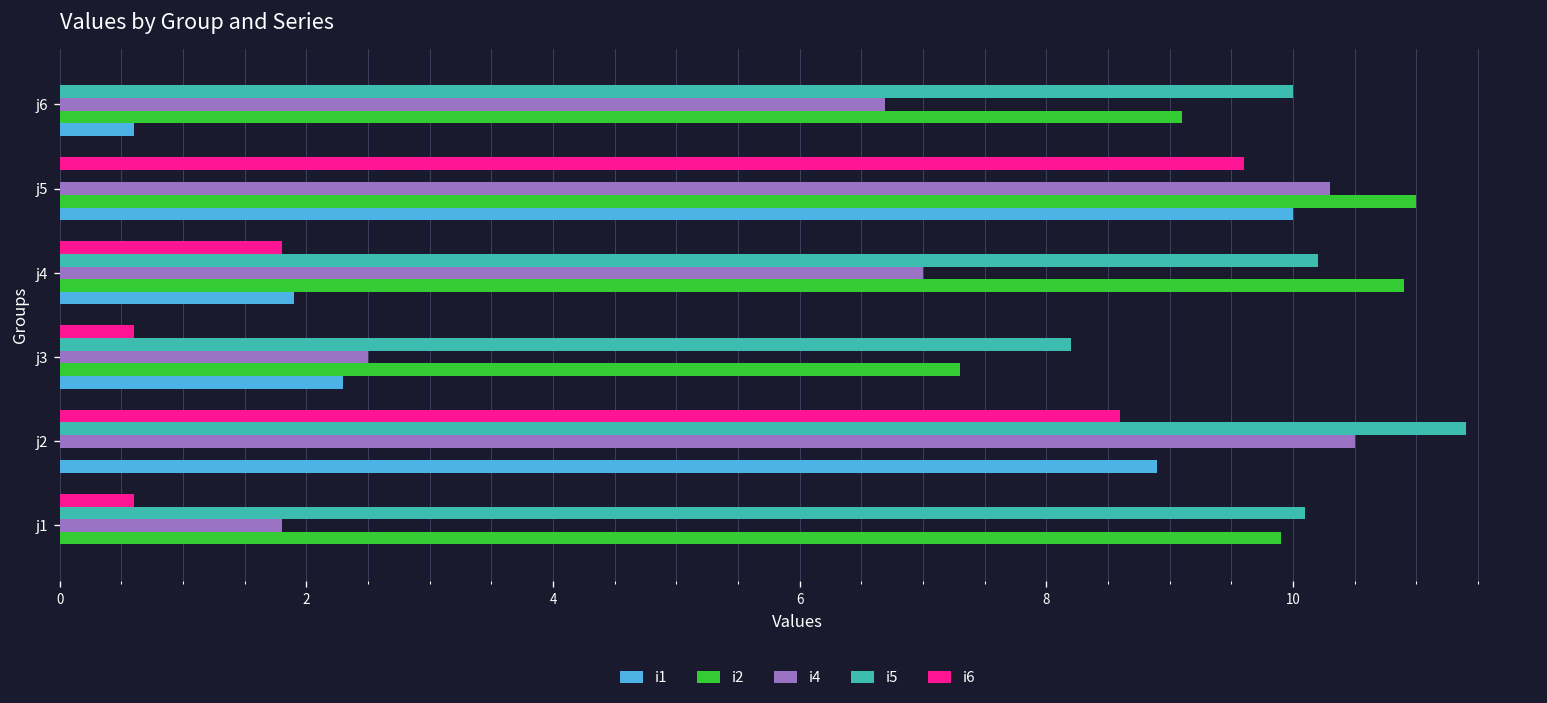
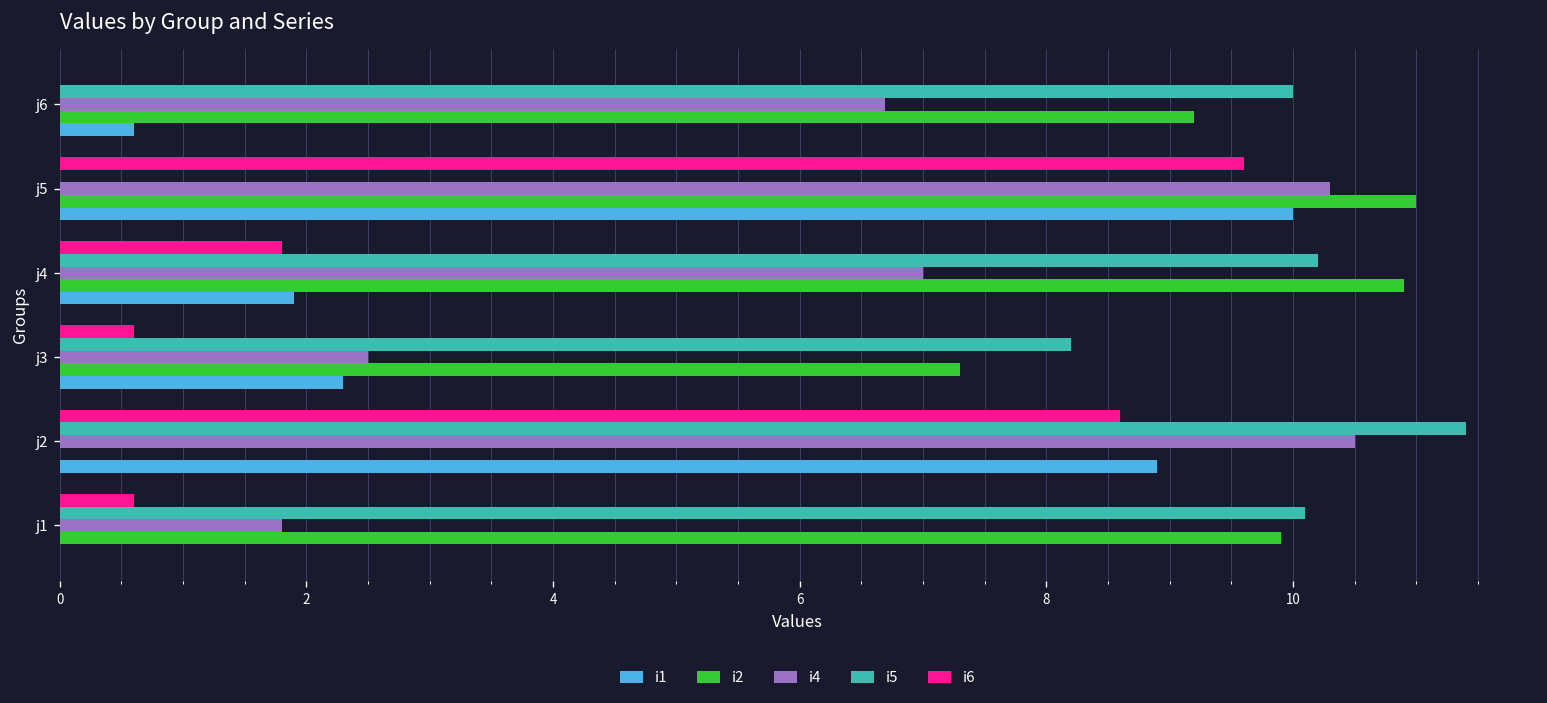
  {
    "i2": {
-     "j6": 9.1,
+     "j6": 9.2,
      "j5": 11.0,
      "j4": 10.9,
      "j3": 7.3,
      "j2": 0.0,
      "j1": 9.9
    },
    "i4": {
      "j6": 6.7,
      "j5": 10.3,
      "j4": 7.0,
      "j3": 2.5,
      "j2": 10.5,
      "j1": 1.8
    },
    "i6": {
      "j6": 0.0,
      "j5": 9.6,
      "j4": 1.8,
      "j3": 0.6,
      "j2": 8.6,
      "j1": 0.6
    }
  }
